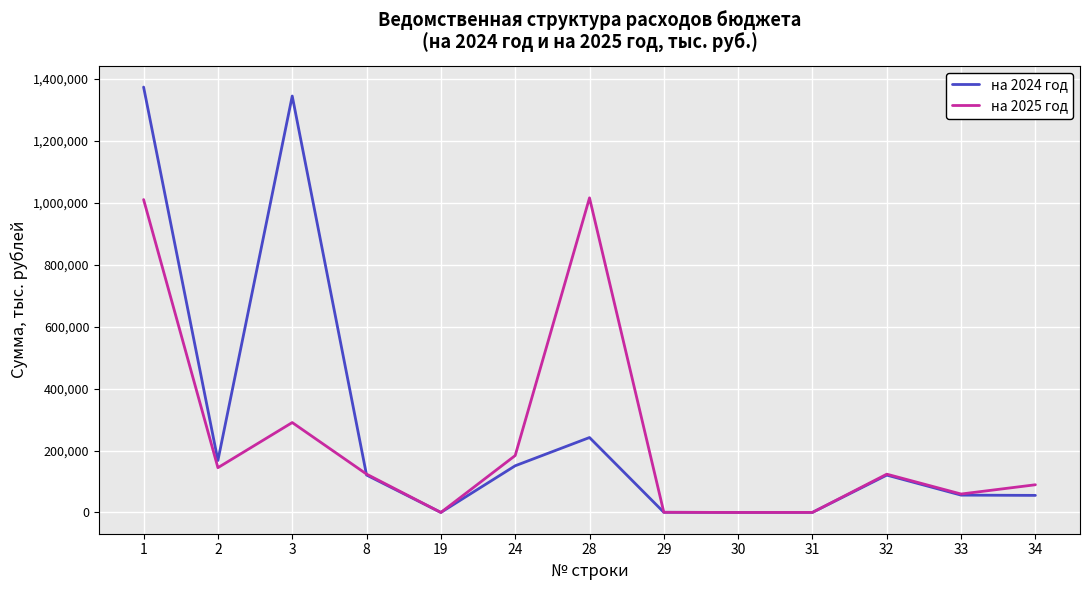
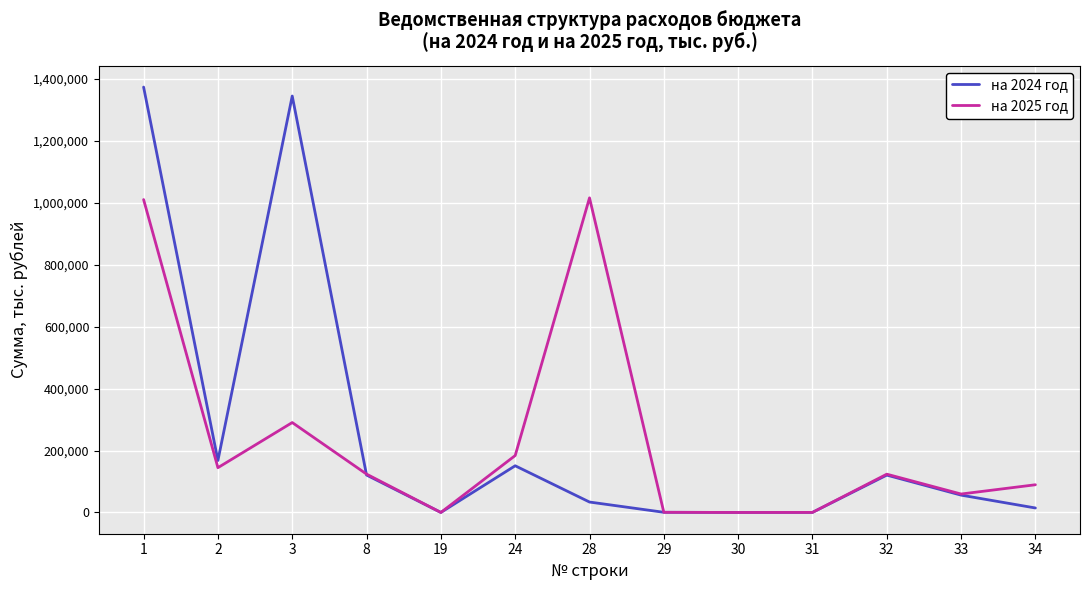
  {
    "на 2024 год": {
      "1": "1,370,000",
      "2": "170,000",
      "3": "1,340,000",
      "24": "150,000",
-     "28": "240,000",
-     "34": "60,000"
+     "28": "30,000",
+     "34": "10,000"
    },
    "на 2025 год": {
      "1": "1,010,000",
      "2": "140,000",
      "3": "290,000",
      "24": "180,000",
      "28": "1,020,000",
      "34": "90,000"
    }
  }
